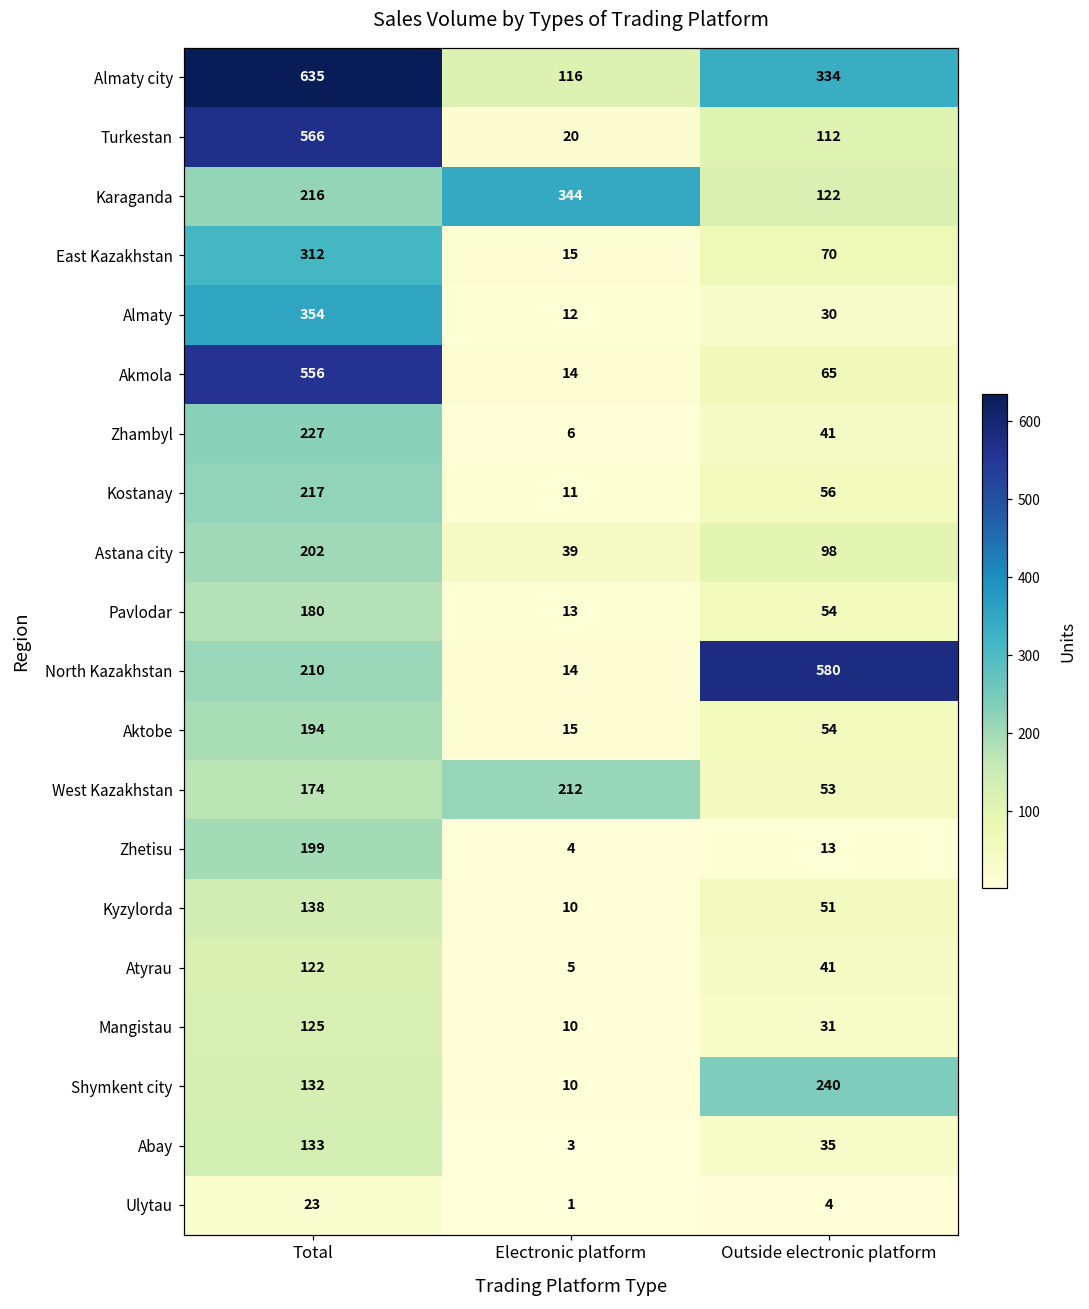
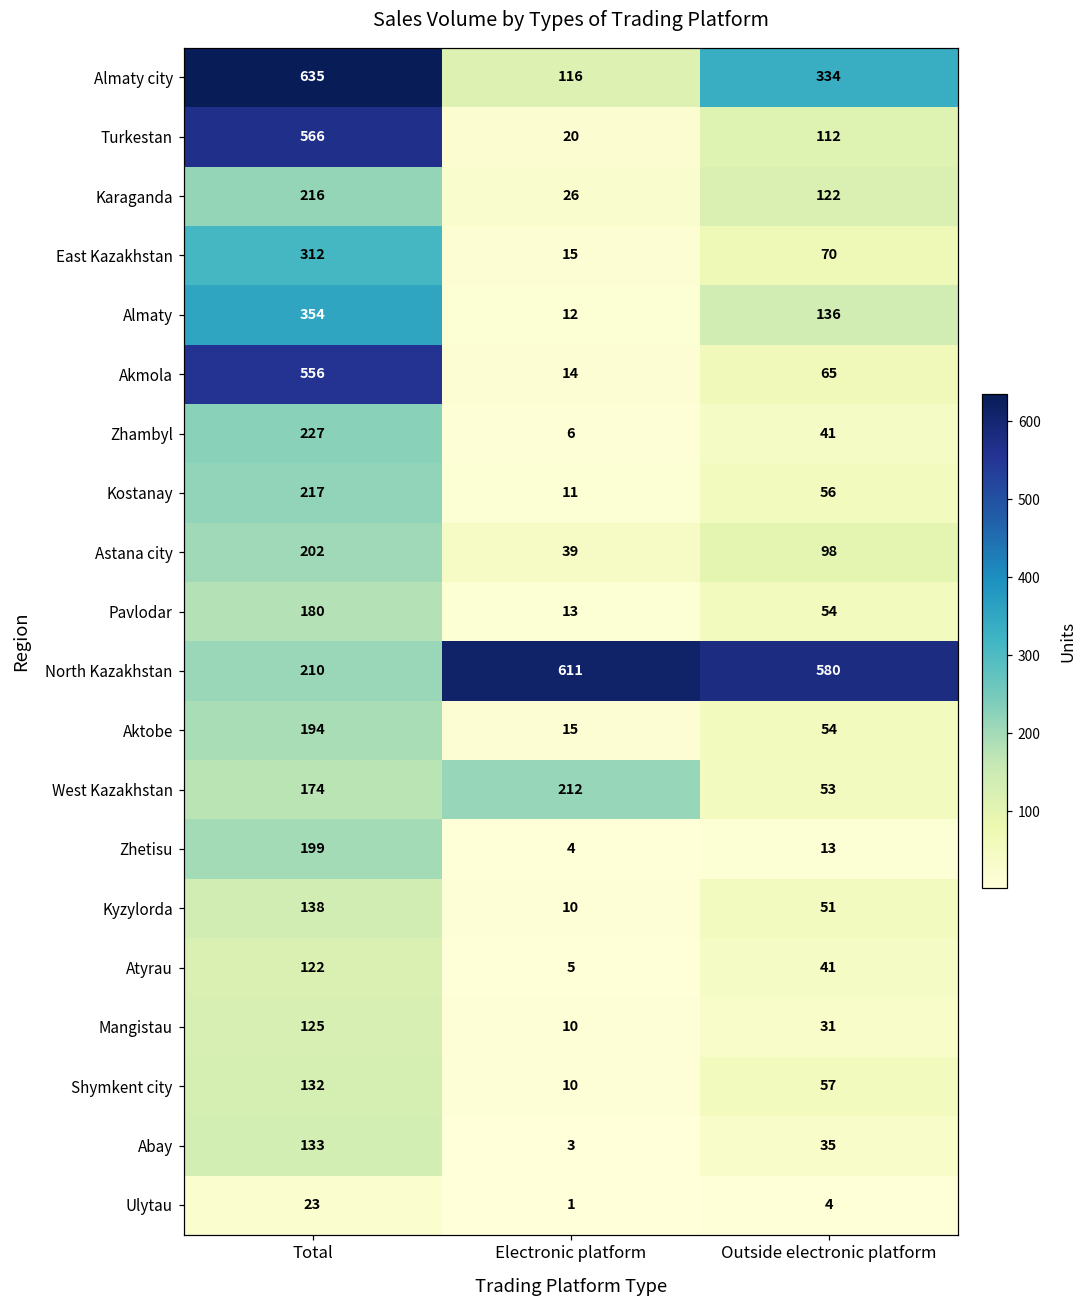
  {
    "Almaty city": {
      "Total": 635,
      "Electronic platform": 116,
      "Outside electronic platform": 334
    },
    "Turkestan": {
      "Total": 566,
      "Electronic platform": 20,
      "Outside electronic platform": 112
    },
    "Karaganda": {
      "Total": 216,
-     "Electronic platform": 344,
+     "Electronic platform": 26,
      "Outside electronic platform": 122
    },
    "East Kazakhstan": {
      "Total": 312,
      "Electronic platform": 15,
      "Outside electronic platform": 70
    },
    "Almaty": {
      "Total": 354,
      "Electronic platform": 12,
-     "Outside electronic platform": 30
+     "Outside electronic platform": 136
    },
    "Akmola": {
      "Total": 556,
      "Electronic platform": 14,
      "Outside electronic platform": 65
    },
    "Zhambyl": {
      "Total": 227,
      "Electronic platform": 6,
      "Outside electronic platform": 41
    },
    "Kostanay": {
      "Total": 217,
      "Electronic platform": 11,
      "Outside electronic platform": 56
    },
    "Astana city": {
      "Total": 202,
      "Electronic platform": 39,
      "Outside electronic platform": 98
    },
    "Pavlodar": {
      "Total": 180,
      "Electronic platform": 13,
      "Outside electronic platform": 54
    },
    "North Kazakhstan": {
      "Total": 210,
-     "Electronic platform": 14,
+     "Electronic platform": 611,
      "Outside electronic platform": 580
    },
    "Aktobe": {
      "Total": 194,
      "Electronic platform": 15,
      "Outside electronic platform": 54
    },
    "West Kazakhstan": {
      "Total": 174,
      "Electronic platform": 212,
      "Outside electronic platform": 53
    },
    "Zhetisu": {
      "Total": 199,
      "Electronic platform": 4,
      "Outside electronic platform": 13
    },
    "Kyzylorda": {
      "Total": 138,
      "Electronic platform": 10,
      "Outside electronic platform": 51
    },
    "Atyrau": {
      "Total": 122,
      "Electronic platform": 5,
      "Outside electronic platform": 41
    },
    "Mangistau": {
      "Total": 125,
      "Electronic platform": 10,
      "Outside electronic platform": 31
    },
    "Shymkent city": {
      "Total": 132,
      "Electronic platform": 10,
-     "Outside electronic platform": 240
+     "Outside electronic platform": 57
    },
    "Abay": {
      "Total": 133,
      "Electronic platform": 3,
      "Outside electronic platform": 35
    },
    "Ulytau": {
      "Total": 23,
      "Electronic platform": 1,
      "Outside electronic platform": 4
    }
  }
